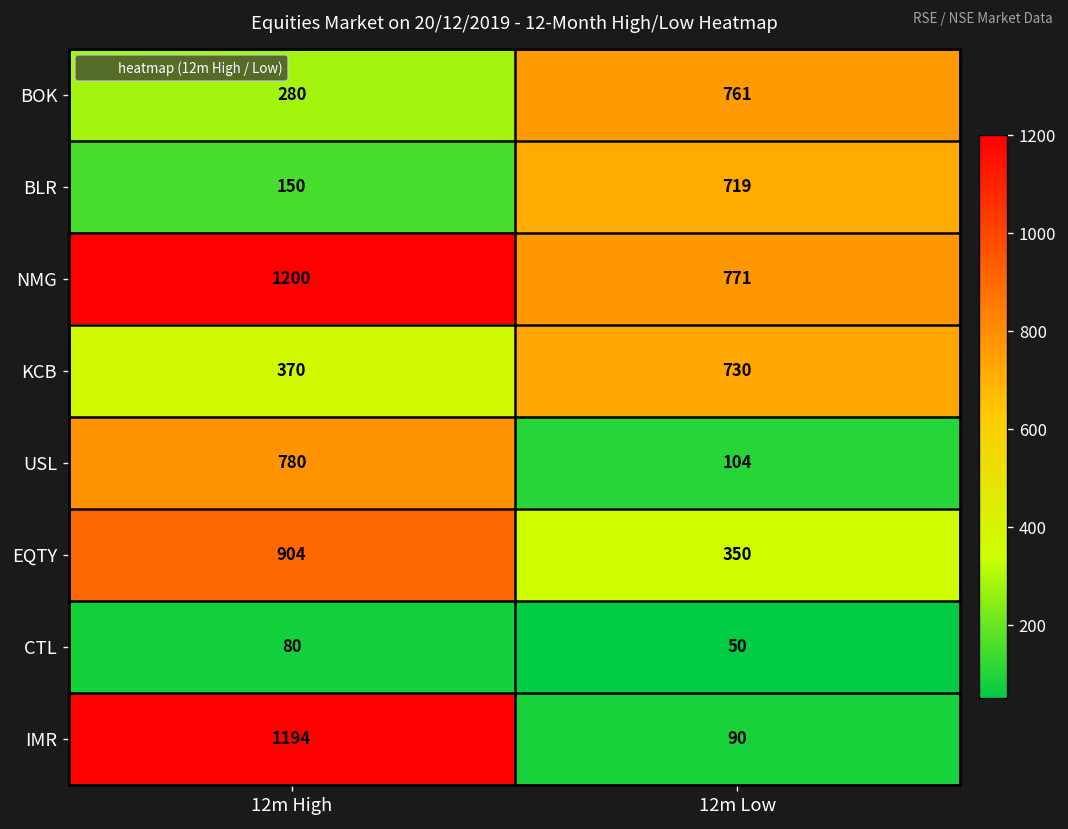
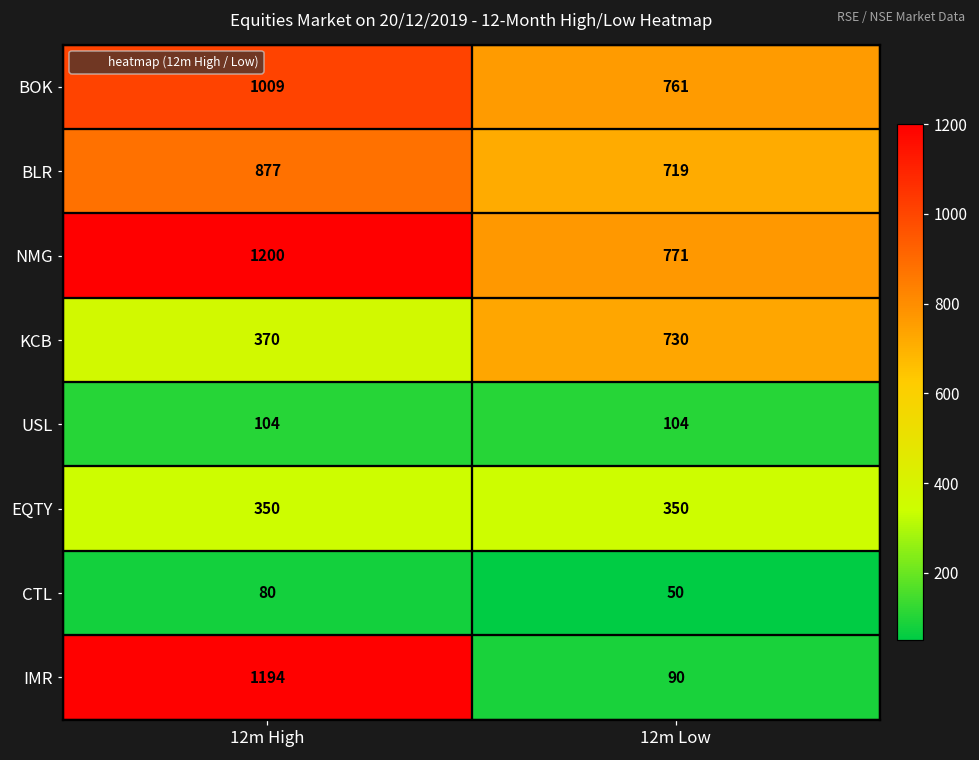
  {
    "BOK": {
-     "12m High": 280,
+     "12m High": 1009,
      "12m Low": 761
    },
    "BLR": {
-     "12m High": 150,
+     "12m High": 877,
      "12m Low": 719
    },
    "NMG": {
      "12m High": 1200,
      "12m Low": 771
    },
    "KCB": {
      "12m High": 370,
      "12m Low": 730
    },
    "USL": {
-     "12m High": 780,
+     "12m High": 104,
      "12m Low": 104
    },
    "EQTY": {
-     "12m High": 904,
+     "12m High": 350,
      "12m Low": 350
    },
    "CTL": {
      "12m High": 80,
      "12m Low": 50
    },
    "IMR": {
      "12m High": 1194,
      "12m Low": 90
    }
  }
